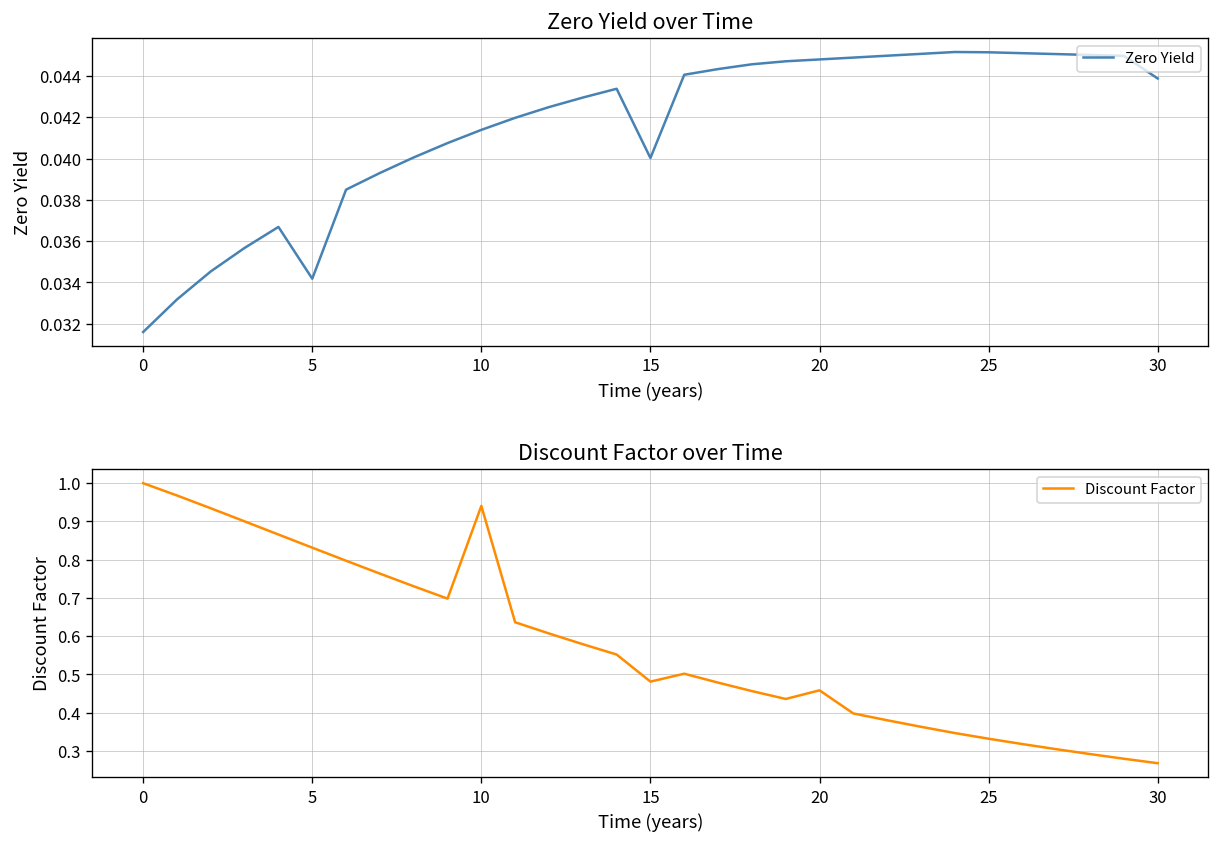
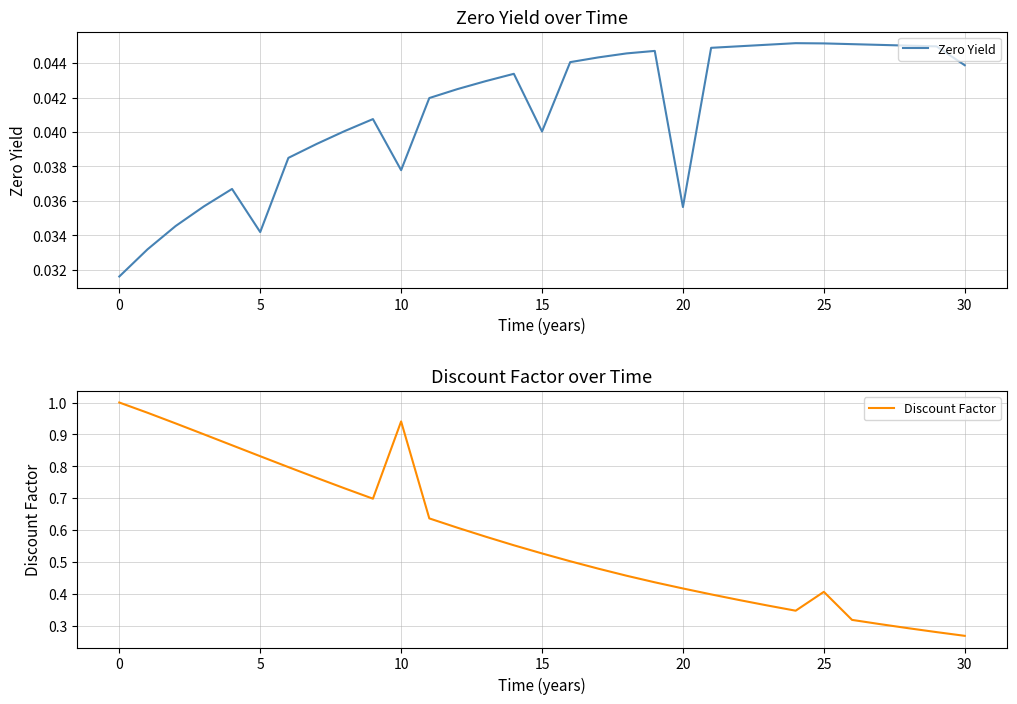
  {
    "Zero Yield over Time": {
      "0": 0.0316,
      "5": 0.0342,
-     "10": 0.0414,
+     "10": 0.0378,
      "15": 0.0400,
-     "20": 0.0448,
+     "20": 0.0356,
      "25": 0.0451,
      "30": 0.0439
    },
    "Discount Factor over Time": {
      "0": 1.00,
      "5": 0.83,
      "10": 0.94,
-     "15": 0.48,
-     "20": 0.46,
-     "25": 0.33,
+     "15": 0.53,
+     "20": 0.42,
+     "25": 0.41,
      "30": 0.27
    }
  }
